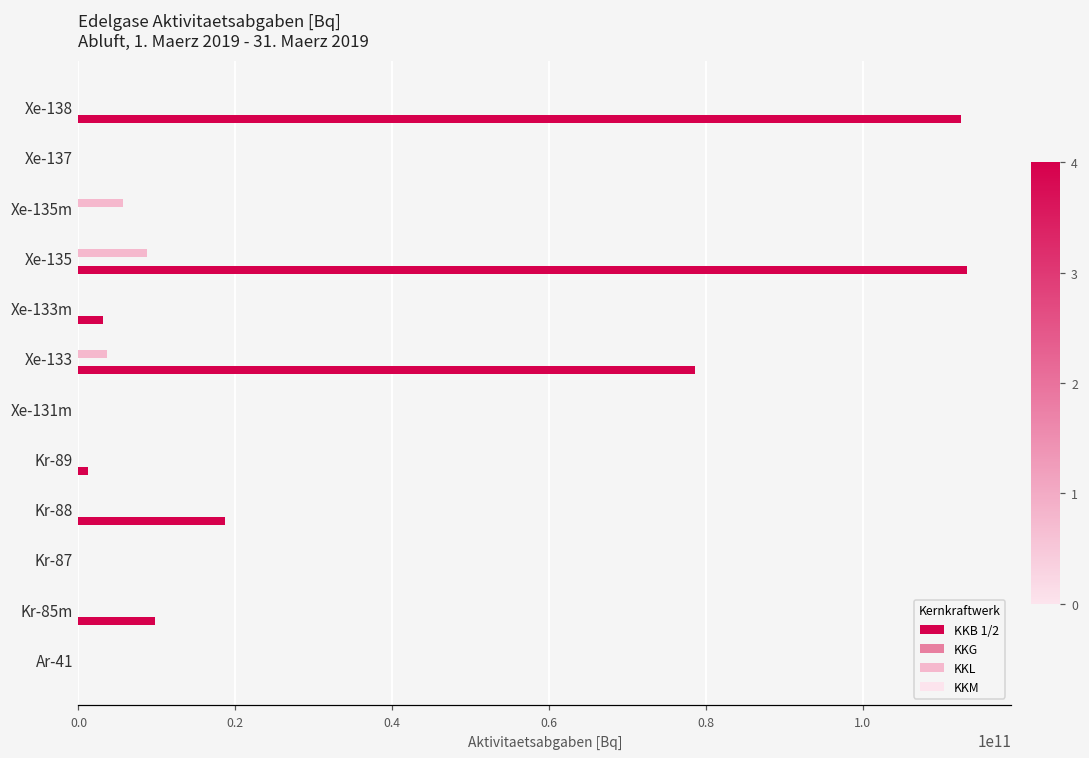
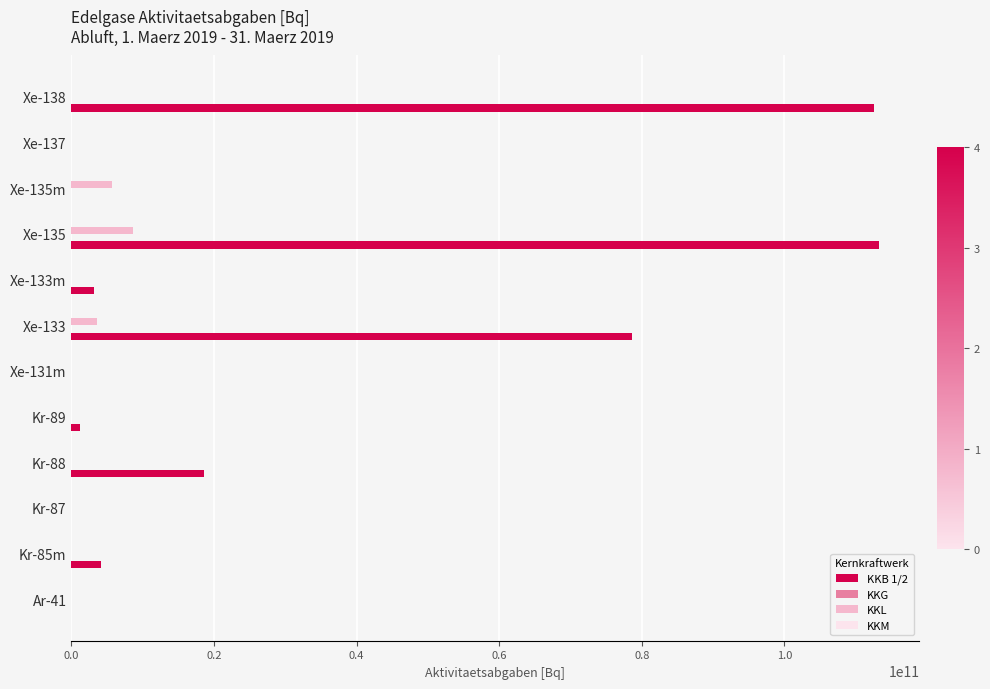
  {
    "KKB 1/2": {
      "Xe-138": 113000000000,
      "Xe-137": 0,
      "Xe-135m": 0,
      "Xe-135": 113000000000,
      "Xe-133m": 3000000000,
      "Xe-133": 79000000000,
      "Xe-131m": 0,
      "Kr-89": 1000000000,
      "Kr-88": 19000000000,
      "Kr-87": 0,
-     "Kr-85m": 10000000000,
+     "Kr-85m": 4000000000,
      "Ar-41": 0
    },
    "KKG": {
      "Xe-138": 0,
      "Xe-137": 0,
      "Xe-135m": 0,
      "Xe-135": 0,
      "Xe-133m": 0,
      "Xe-133": 0,
      "Xe-131m": 0,
      "Kr-89": 0,
      "Kr-88": 0,
      "Kr-87": 0,
      "Kr-85m": 0,
      "Ar-41": 0
    }
  }
